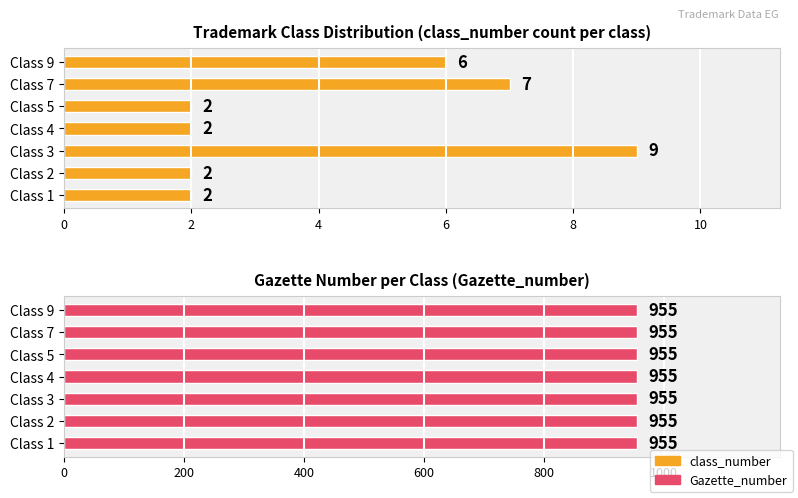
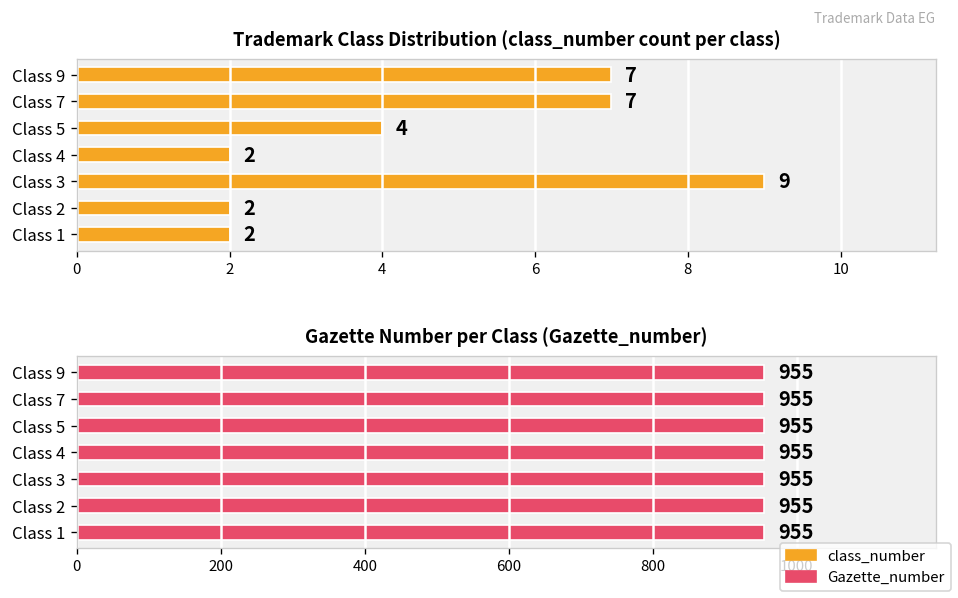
  {
    "Trademark Class Distribution (class_number count per class)": {
-     "Class 9": 6,
+     "Class 9": 7,
      "Class 7": 7,
-     "Class 5": 2,
+     "Class 5": 4,
      "Class 4": 2,
      "Class 3": 9,
      "Class 2": 2,
      "Class 1": 2
    },
    "Gazette Number per Class (Gazette_number)": {
      "Class 9": 955,
      "Class 7": 955,
      "Class 5": 955,
      "Class 4": 955,
      "Class 3": 955,
      "Class 2": 955
    }
  }
